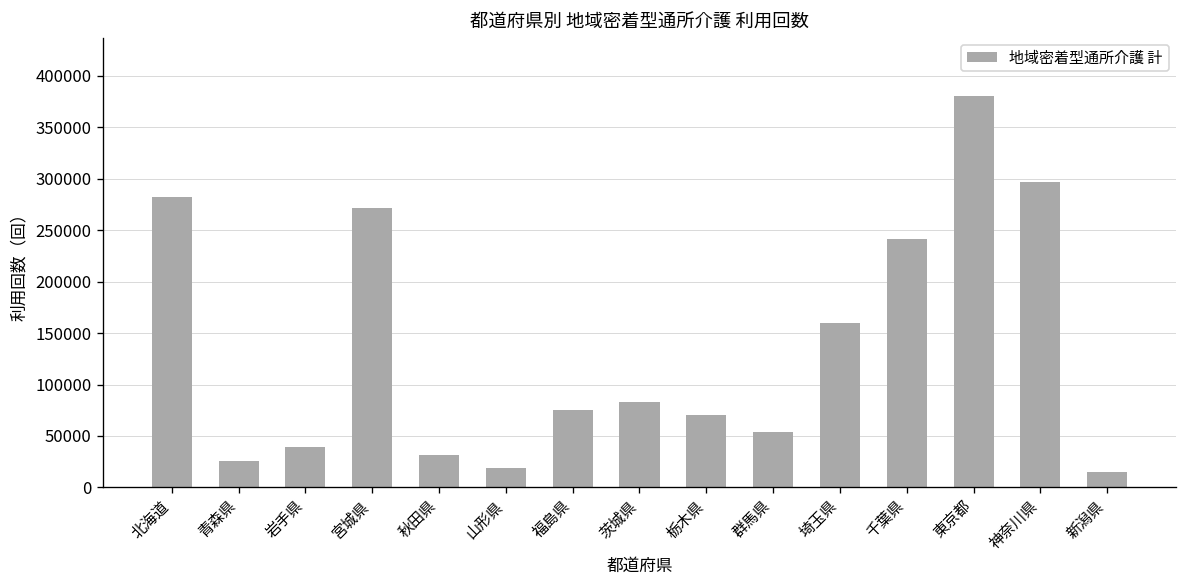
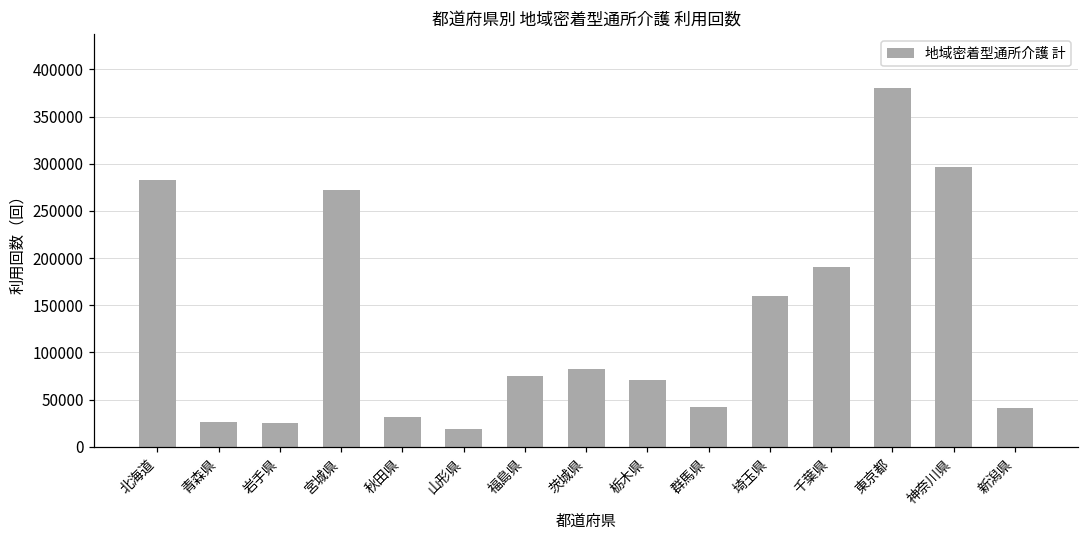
  {
    "北海道": 280000,
    "青森県": 30000,
-   "岩手県": 40000,
+   "岩手県": 30000,
    "宮城県": 270000,
    "秋田県": 30000,
    "山形県": 20000,
    "福島県": 80000,
    "茨城県": 80000,
    "栃木県": 70000,
-   "群馬県": 50000,
+   "群馬県": 40000,
    "埼玉県": 160000,
-   "千葉県": 240000,
+   "千葉県": 190000,
    "東京都": 380000,
    "神奈川県": 300000,
-   "新潟県": 20000
+   "新潟県": 40000
  }
